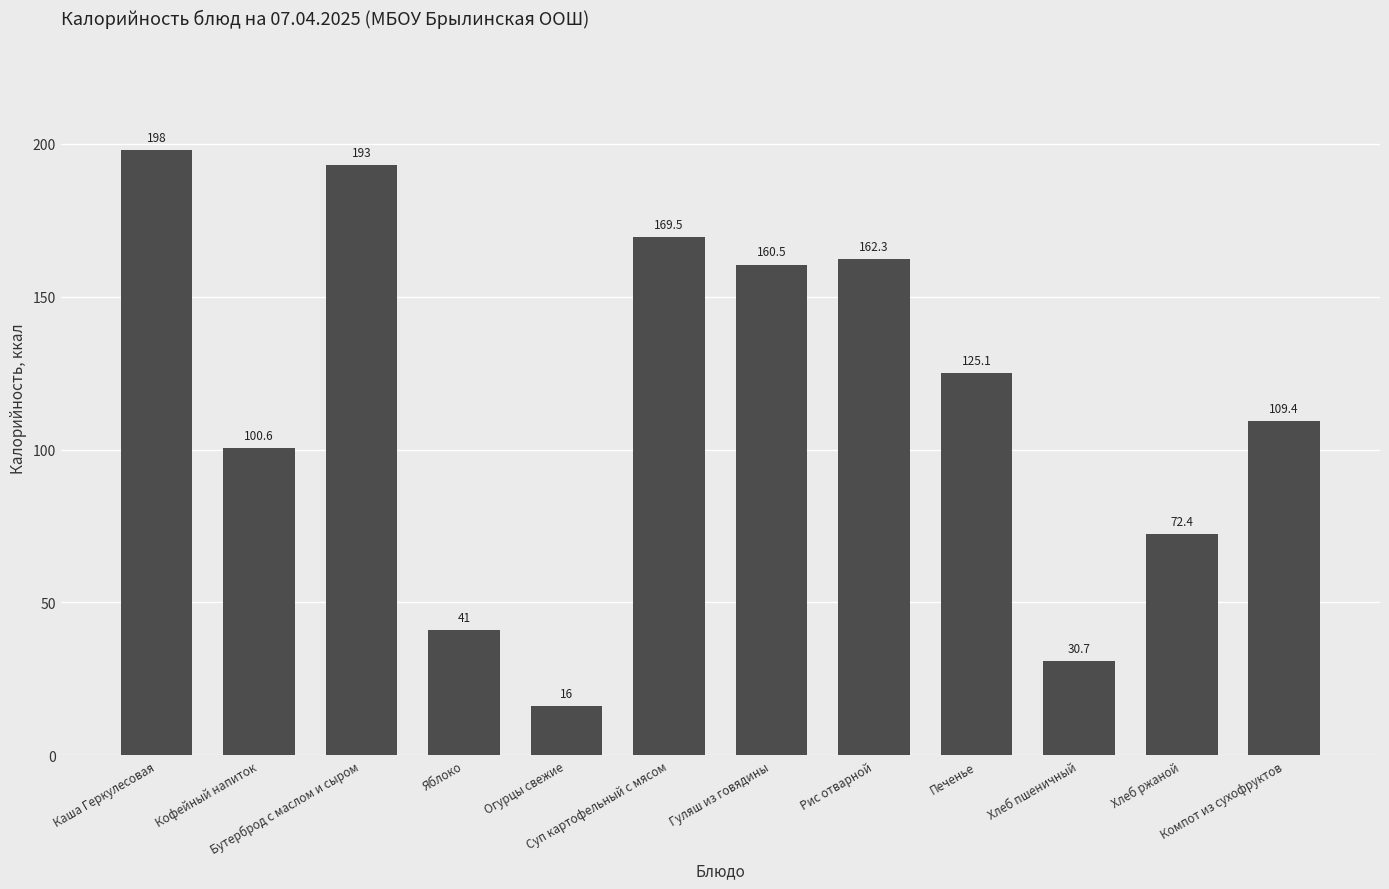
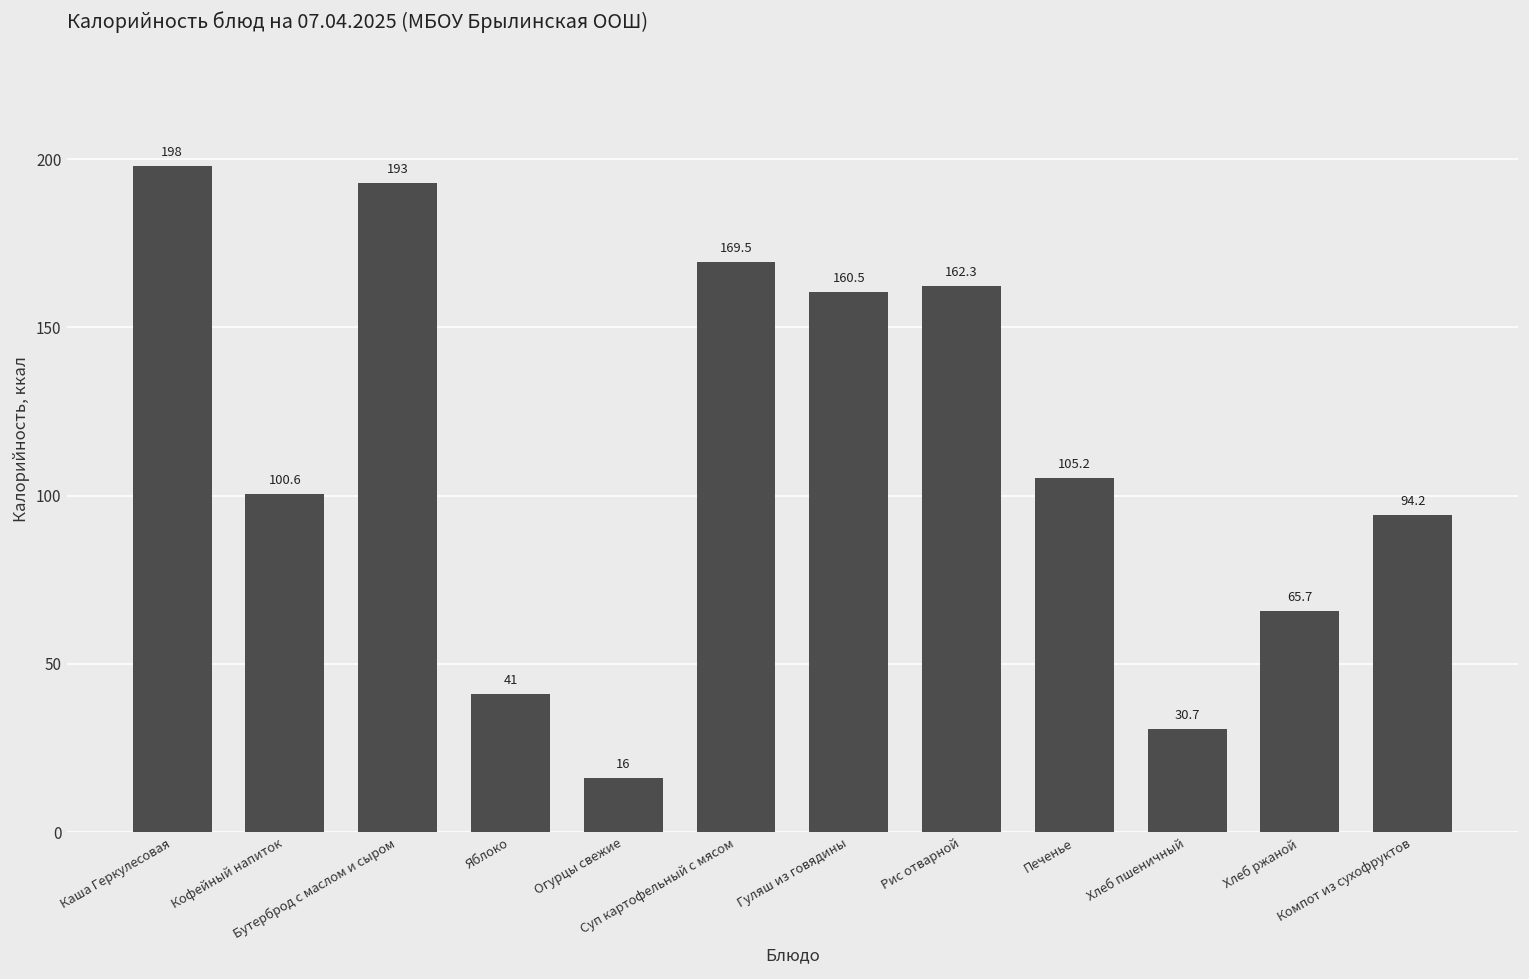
  {
    "Каша Геркулесовая": 198,
    "Кофейный напиток": 100.6,
    "Бутерброд с маслом и сыром": 193,
    "Яблоко": 41,
    "Огурцы свежие": 16,
    "Суп картофельный с мясом": 169.5,
    "Гуляш из говядины": 160.5,
    "Рис отварной": 162.3,
-   "Печенье": 125.1,
+   "Печенье": 105.2,
    "Хлеб пшеничный": 30.7,
-   "Хлеб ржаной": 72.4,
-   "Компот из сухофруктов": 109.4
+   "Хлеб ржаной": 65.7,
+   "Компот из сухофруктов": 94.2
  }
